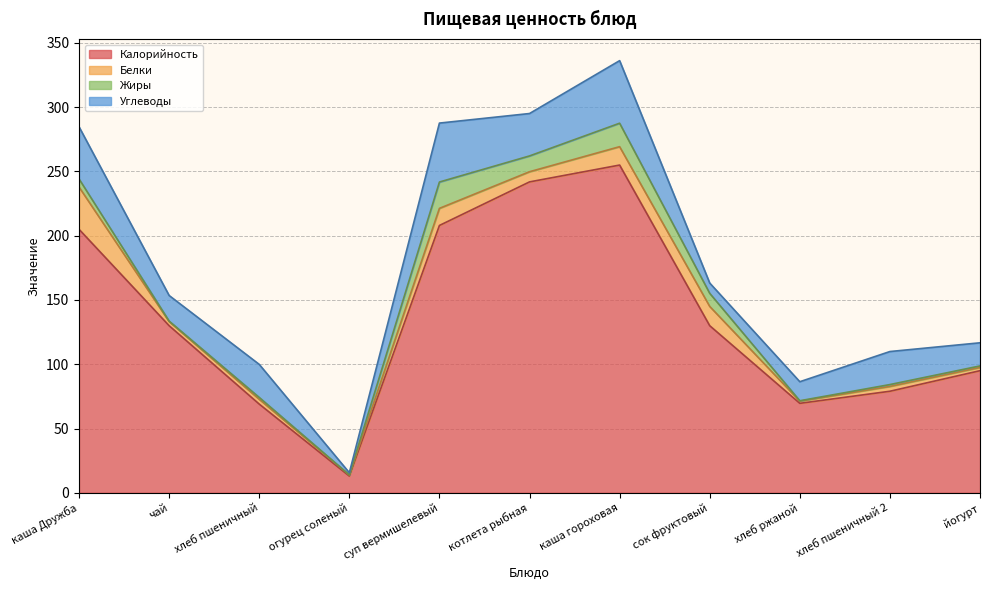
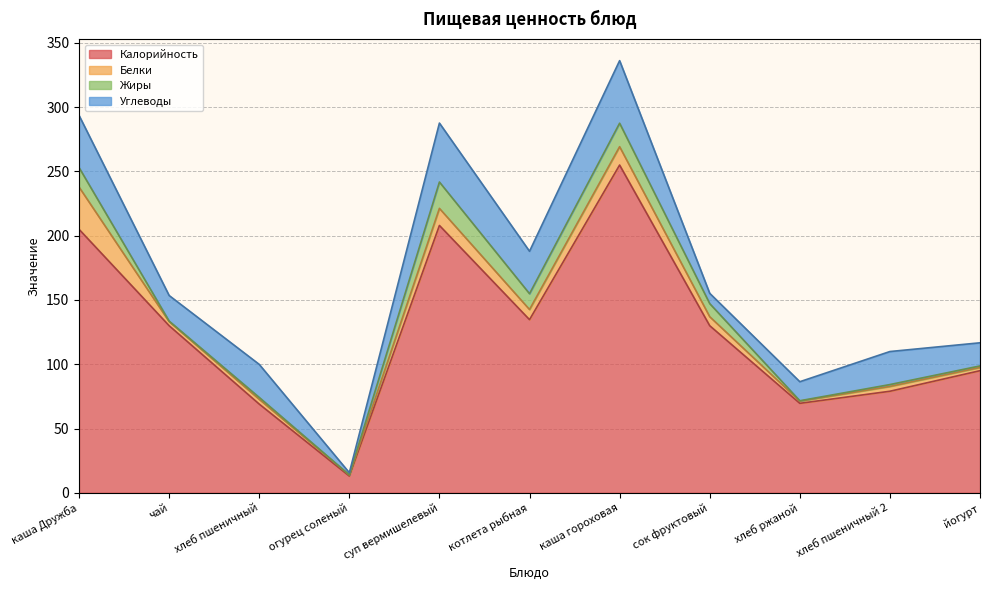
  {
    "Калорийность": {
      "каша Дружба": 205,
      "чай": 130,
      "хлеб пшеничный": 69,
      "суп вермишелевый": 208,
-     "котлета рыбная": 242,
+     "котлета рыбная": 135,
      "каша гороховая": 255,
      "сок фруктовый": 130,
      "хлеб пшеничный 2": 79,
      "йогурт": 95
    },
    "Белки": {
      "каша Дружба": 33,
      "суп вермишелевый": 13,
      "котлета рыбная": 8,
      "каша гороховая": 14,
-     "сок фруктовый": 15
+     "сок фруктовый": 7
    },
    "Жиры": {
-     "каша Дружба": 6,
+     "каша Дружба": 15,
      "суп вермишелевый": 21,
      "котлета рыбная": 12,
      "каша гороховая": 18,
      "сок фруктовый": 10
    },
    "Углеводы": {
      "каша Дружба": 41,
      "чай": 20,
      "хлеб пшеничный": 26,
      "суп вермишелевый": 46,
      "котлета рыбная": 33,
      "каша гороховая": 49,
      "сок фруктовый": 8,
      "хлеб ржаной": 15,
      "хлеб пшеничный 2": 26,
      "йогурт": 18
    }
  }
